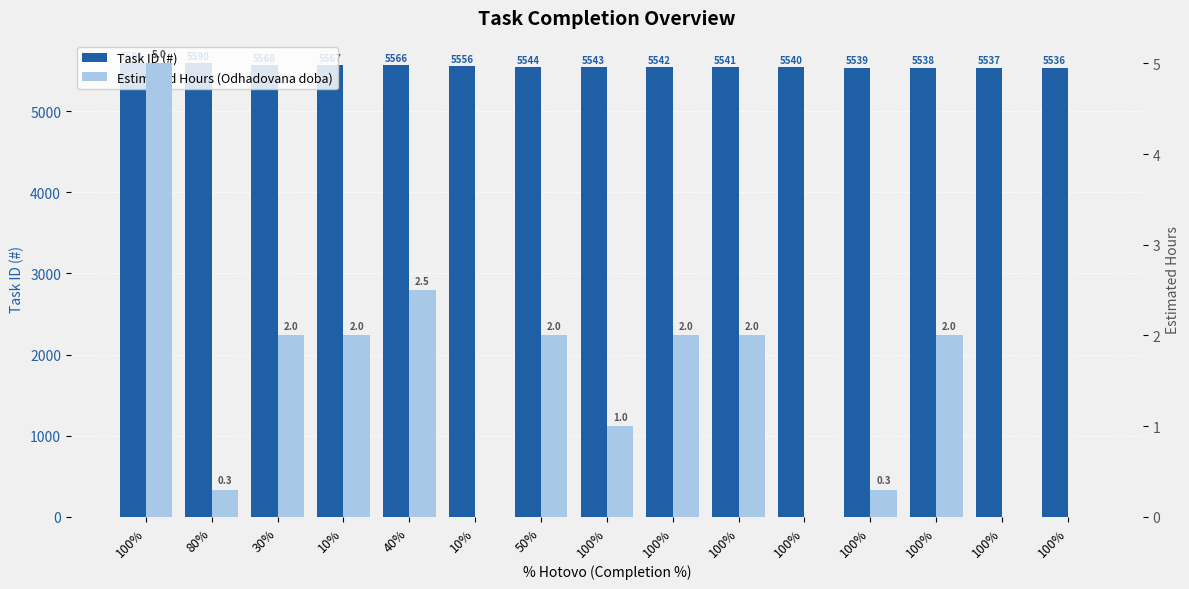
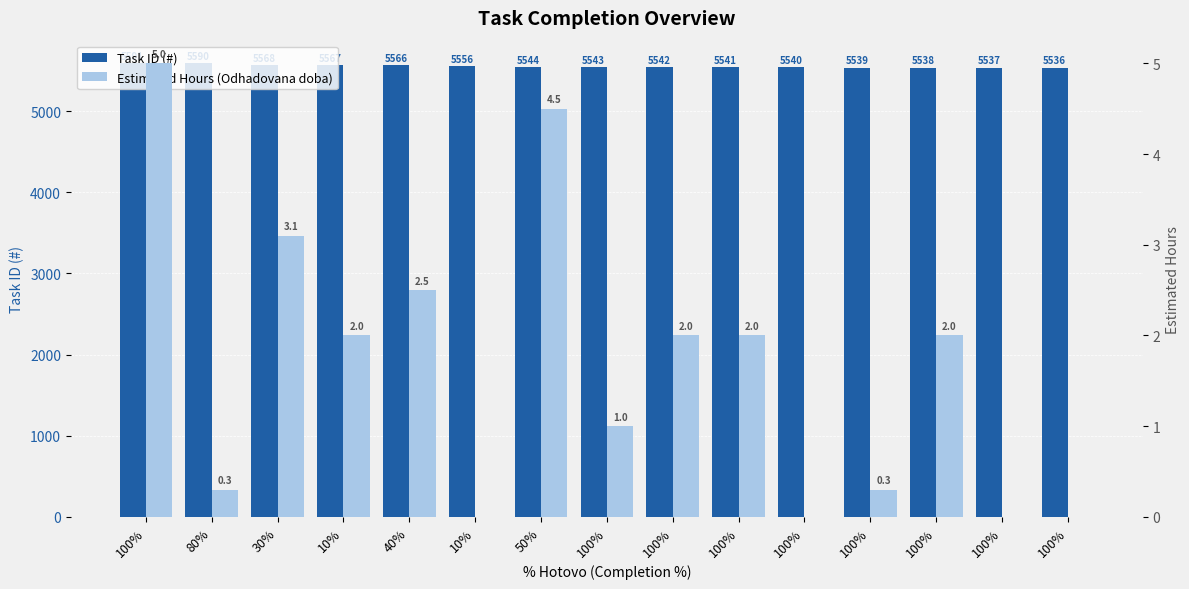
  {
    "Task ID (#)": {
      "40%": 5566,
      "50%": 5544
    },
    "Estimated Hours (Odhadovana doba)": {
      "80%": 0.3,
-     "30%": 2.0,
+     "30%": 3.1,
      "40%": 2.5,
-     "50%": 2.0
+     "50%": 4.5
    }
  }
